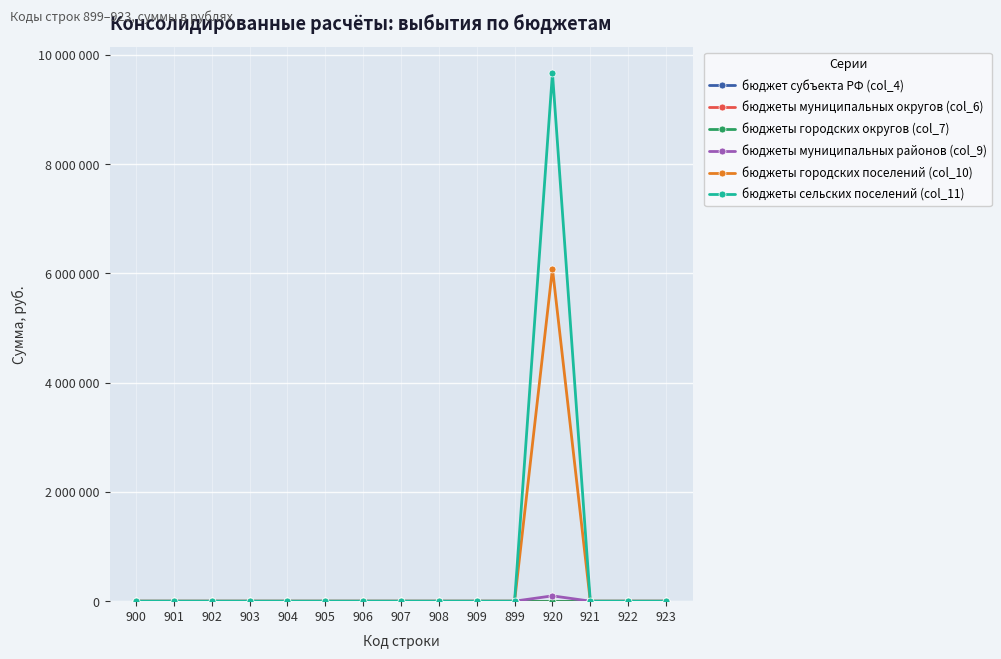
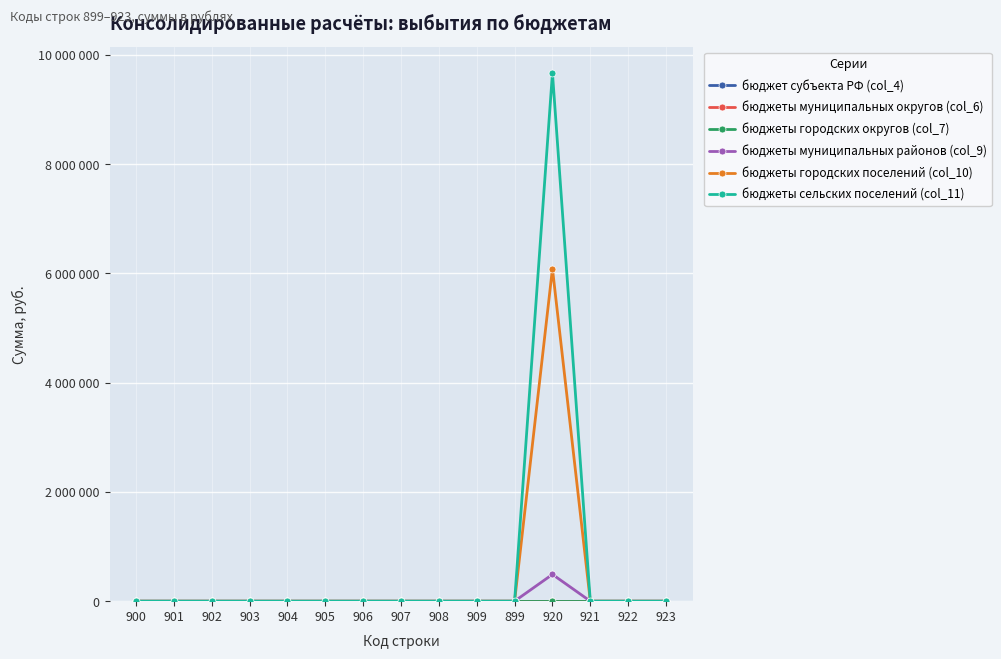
  {
    "бюджеты городских округов (col_7)": {
      "920": 0
    },
    "бюджеты муниципальных районов (col_9)": {
-     "920": 100000
+     "920": 500000
    },
    "бюджеты городских поселений (col_10)": {
      "920": 6100000
    },
    "бюджеты сельских поселений (col_11)": {
      "920": 9700000
    }
  }
